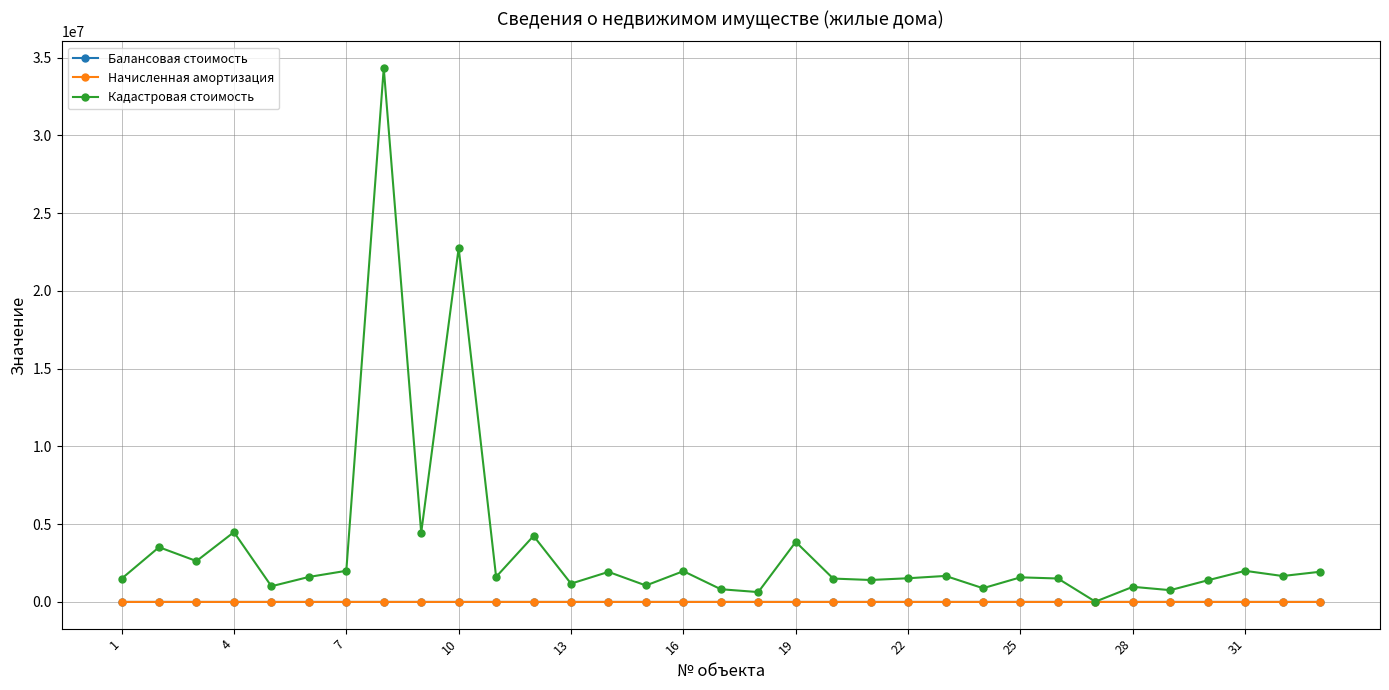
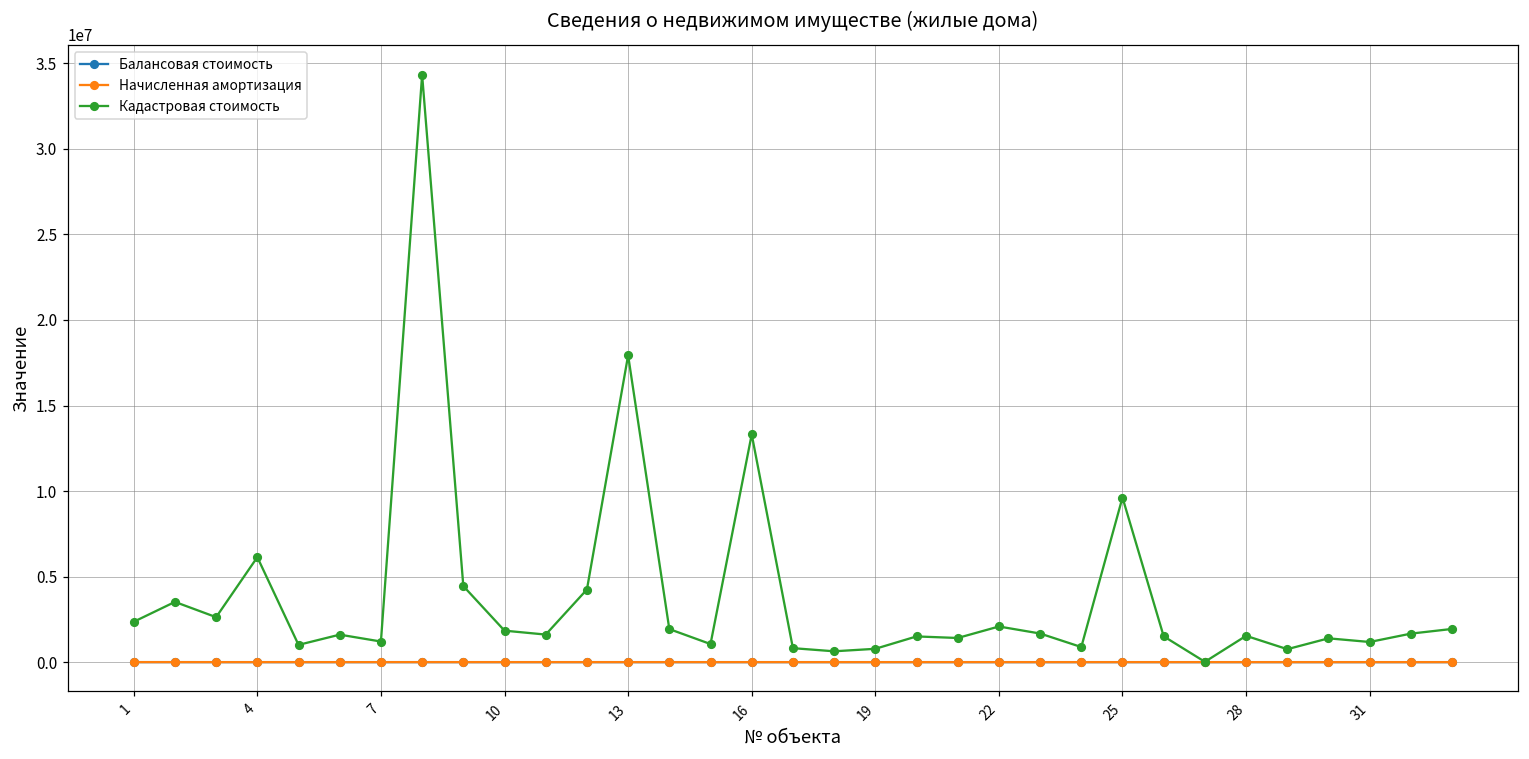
  {
    "Начисленная амортизация": {
      "1": 0,
      "4": 0,
      "7": 0,
      "10": 0,
      "13": 0,
      "16": 0,
      "19": 0,
      "22": 0,
      "25": 0,
      "28": 0,
      "31": 0
    },
    "Кадастровая стоимость": {
-     "1": 1500000,
-     "4": 4500000,
-     "7": 2000000,
-     "10": 22800000,
-     "13": 1200000,
-     "16": 2000000,
-     "19": 3900000,
-     "22": 1500000,
-     "25": 1600000,
-     "28": 1000000,
-     "31": 2000000
+     "1": 2400000,
+     "4": 6100000,
+     "7": 1200000,
+     "10": 1800000,
+     "13": 17900000,
+     "16": 13300000,
+     "19": 800000,
+     "22": 2100000,
+     "25": 9600000,
+     "28": 1500000,
+     "31": 1200000
    }
  }
